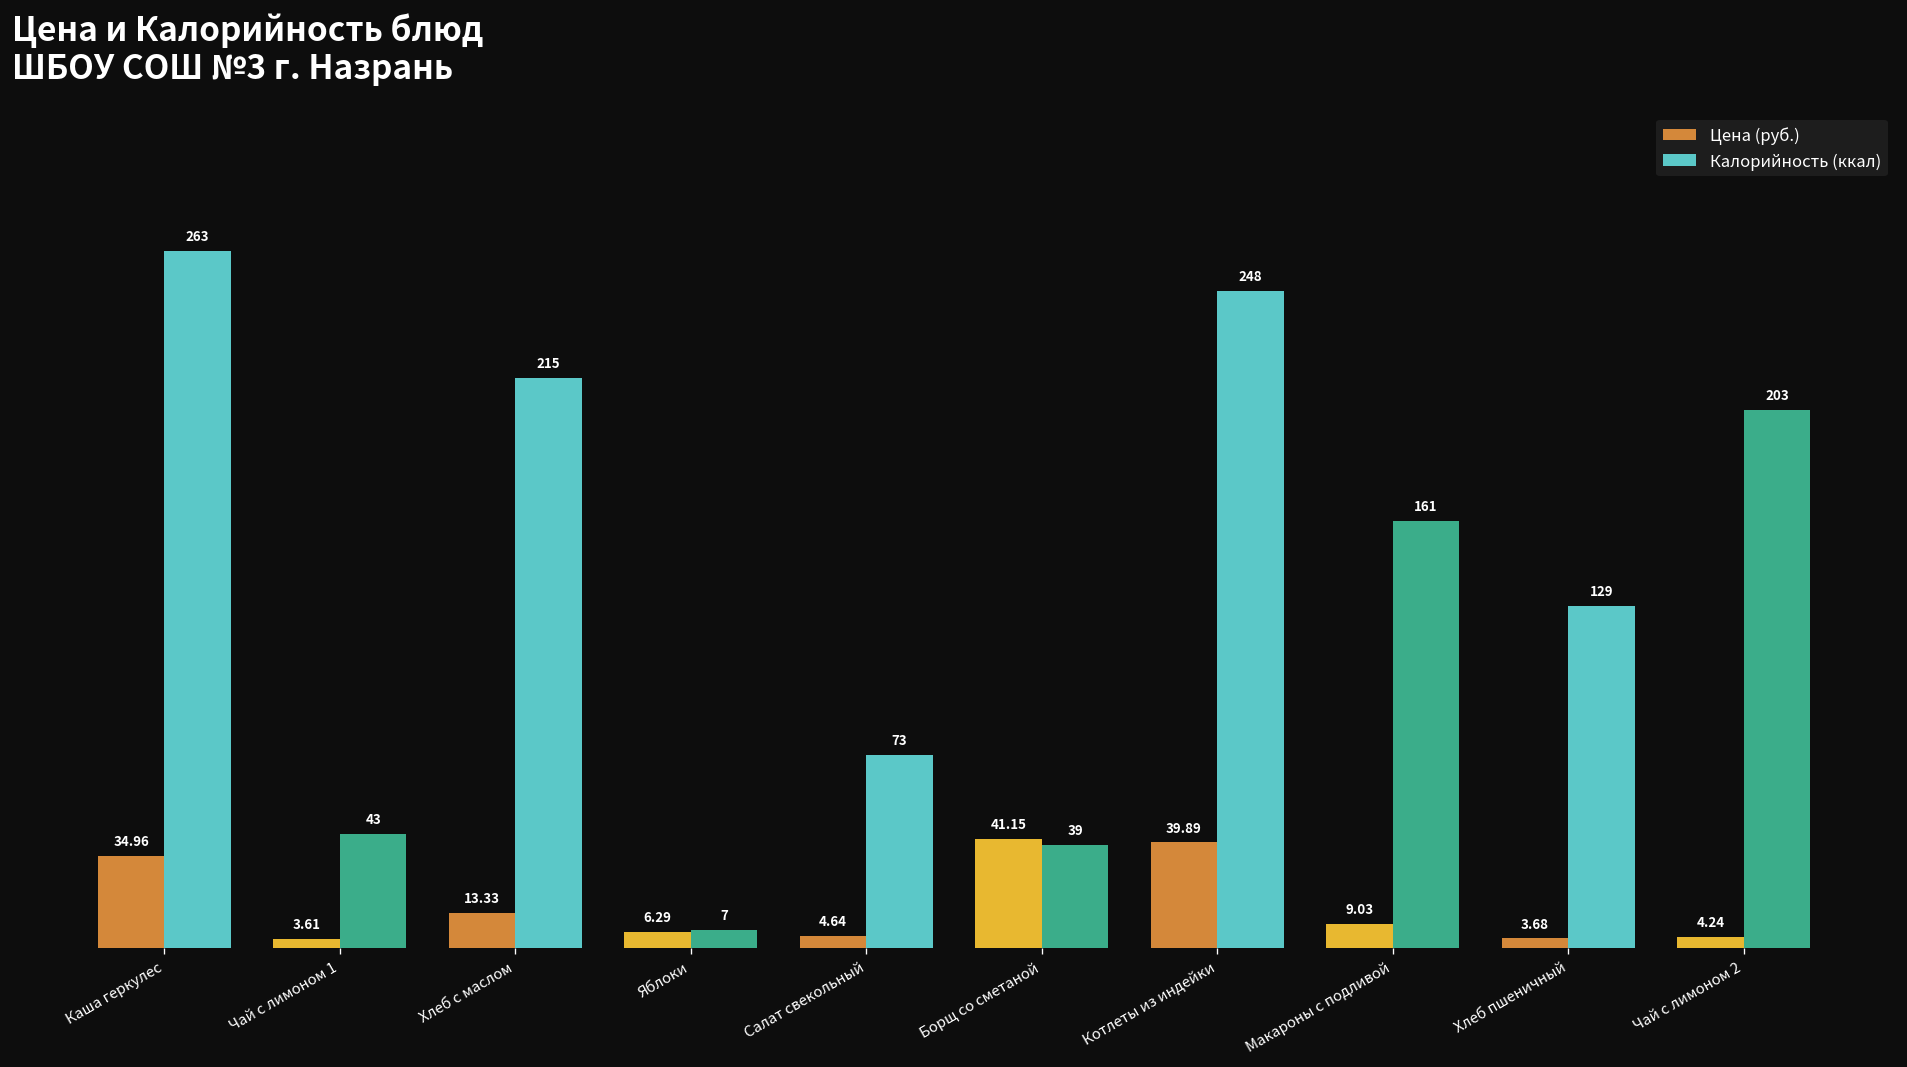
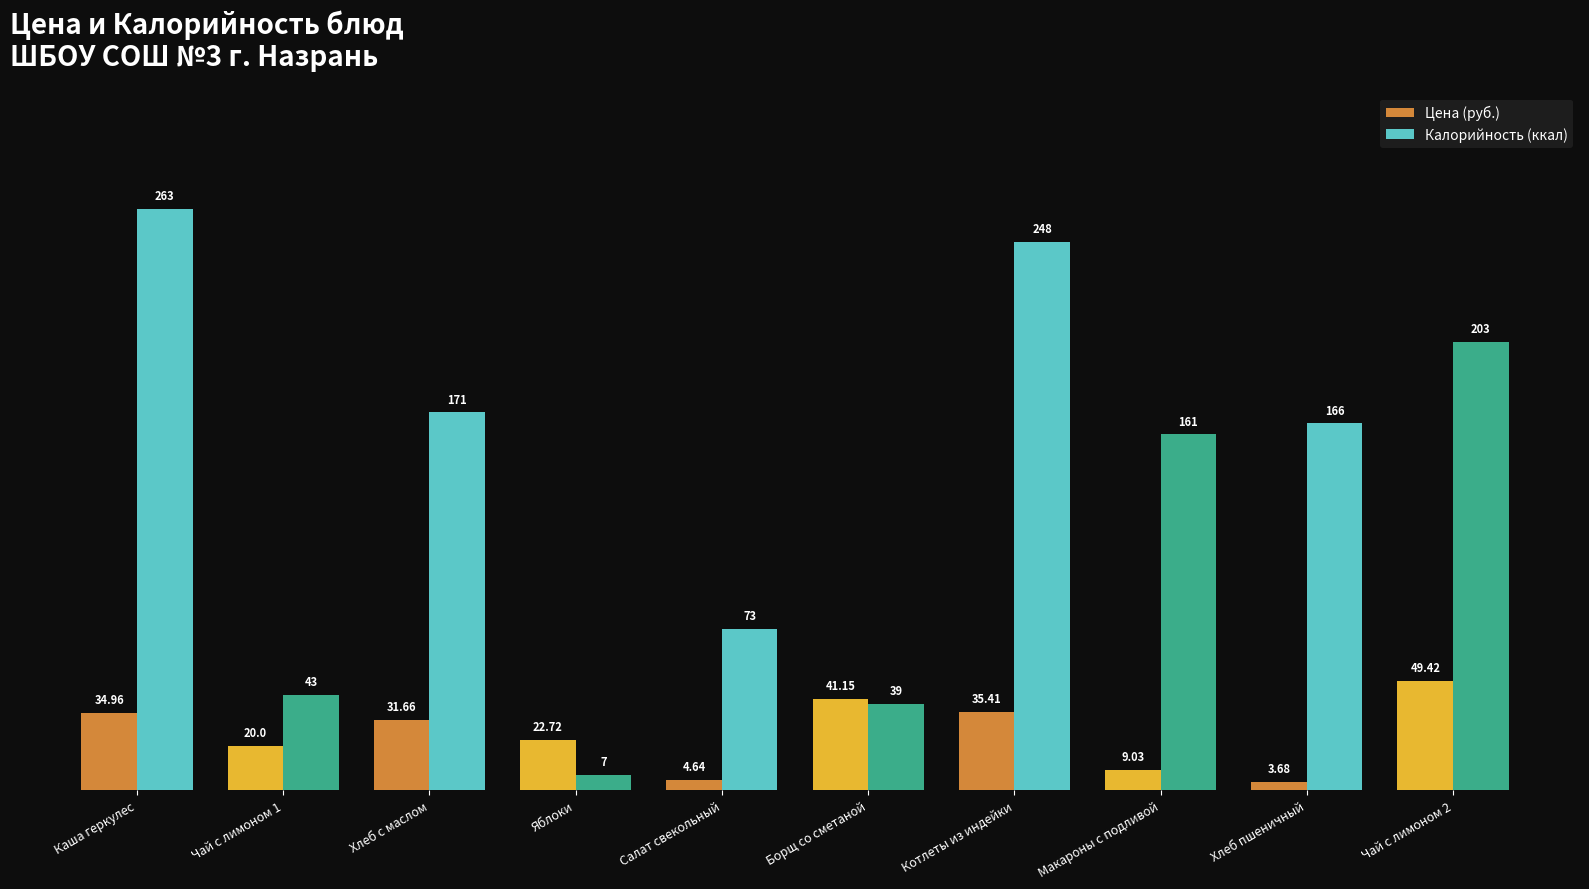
  {
    "Цена (руб.)": {
      "Каша геркулес": 34.96,
-     "Чай с лимоном 1": 3.61,
-     "Хлеб с маслом": 13.33,
-     "Яблоки": 6.29,
+     "Чай с лимоном 1": 20.0,
+     "Хлеб с маслом": 31.66,
+     "Яблоки": 22.72,
      "Салат свекольный": 4.64,
      "Борщ со сметаной": 41.15,
-     "Котлеты из индейки": 39.89,
+     "Котлеты из индейки": 35.41,
      "Макароны с подливой": 9.03,
      "Хлеб пшеничный": 3.68,
-     "Чай с лимоном 2": 4.24
+     "Чай с лимоном 2": 49.42
    },
    "Калорийность (ккал)": {
      "Каша геркулес": 263,
      "Чай с лимоном 1": 43,
-     "Хлеб с маслом": 215,
+     "Хлеб с маслом": 171,
      "Яблоки": 7,
      "Салат свекольный": 73,
      "Борщ со сметаной": 39,
      "Котлеты из индейки": 248,
      "Макароны с подливой": 161,
-     "Хлеб пшеничный": 129,
+     "Хлеб пшеничный": 166,
      "Чай с лимоном 2": 203
    }
  }
